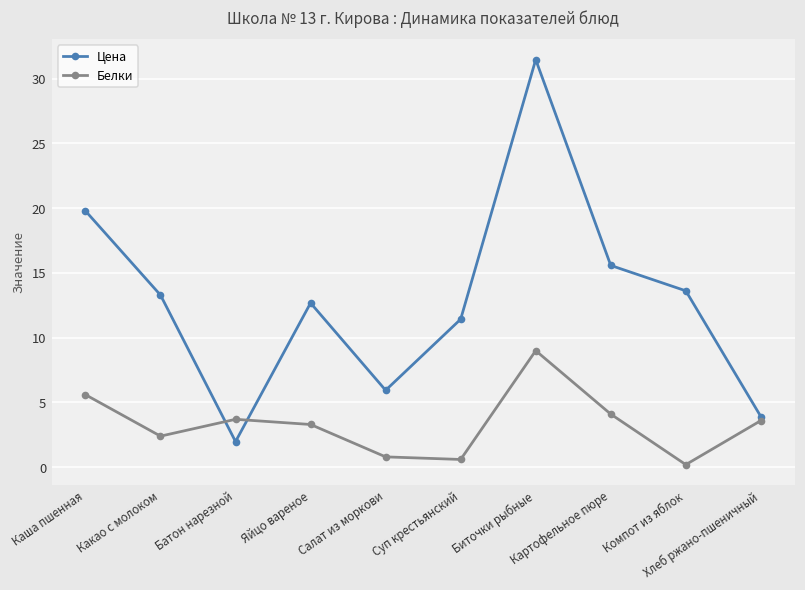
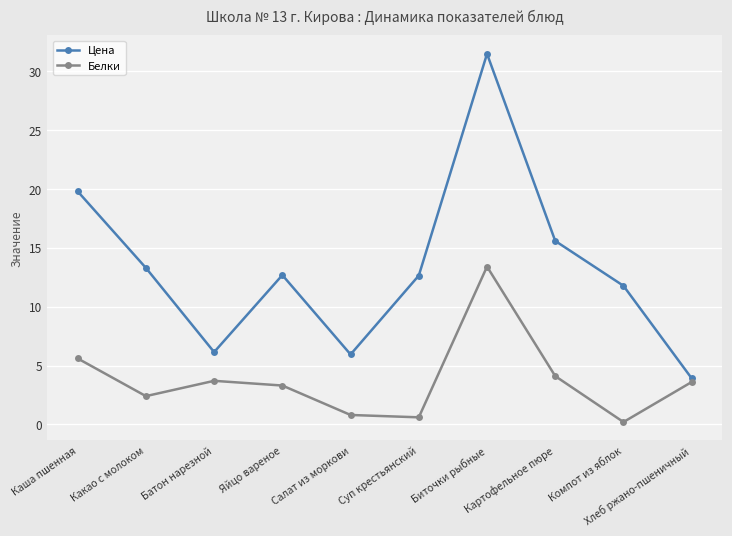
  {
    "Цена": {
      "Каша пшенная": 19.8,
      "Какао с молоком": 13.3,
-     "Батон нарезной": 2.0,
+     "Батон нарезной": 6.1,
      "Яйцо вареное": 12.7,
      "Салат из моркови": 5.9,
-     "Суп крестьянский": 11.4,
+     "Суп крестьянский": 12.6,
      "Биточки рыбные": 31.5,
      "Картофельное пюре": 15.6,
-     "Компот из яблок": 13.6,
+     "Компот из яблок": 11.8,
      "Хлеб ржано-пшеничный": 3.9
    },
    "Белки": {
      "Каша пшенная": 5.6,
      "Какао с молоком": 2.4,
      "Батон нарезной": 3.7,
      "Яйцо вареное": 3.3,
      "Салат из моркови": 0.8,
      "Суп крестьянский": 0.6,
-     "Биточки рыбные": 9.0,
+     "Биточки рыбные": 13.4,
      "Картофельное пюре": 4.1,
      "Компот из яблок": 0.2,
      "Хлеб ржано-пшеничный": 3.6
    }
  }
